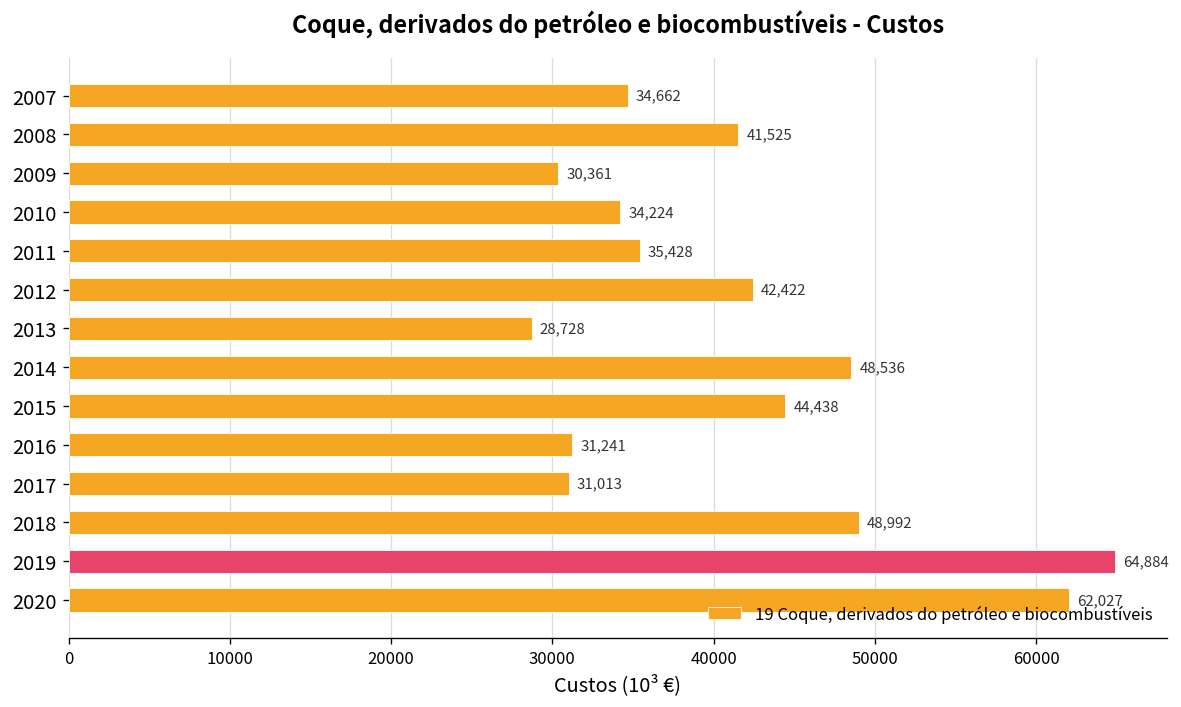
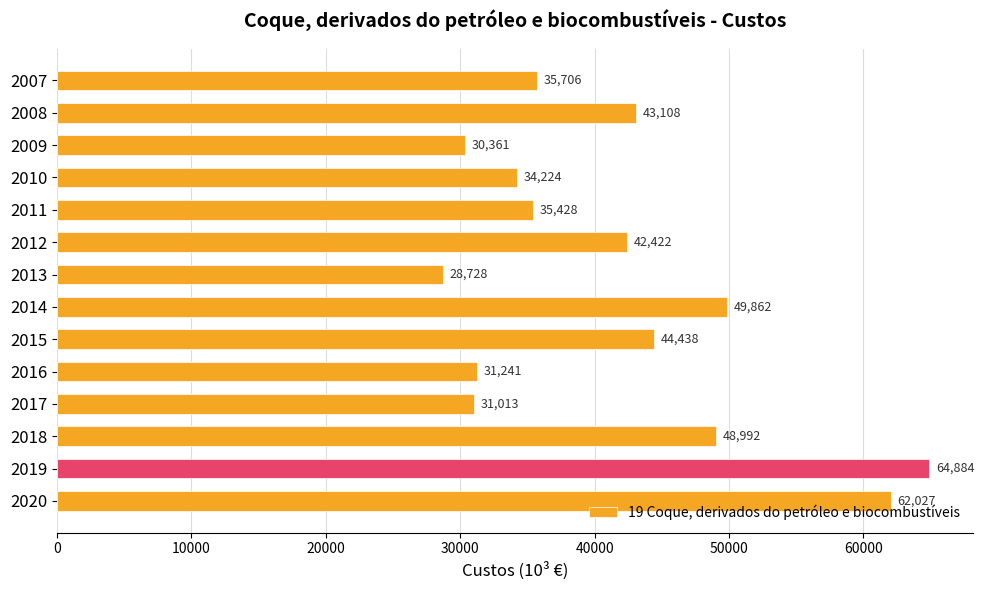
  {
-   "2007": "34,662",
-   "2008": "41,525",
+   "2007": "35,706",
+   "2008": "43,108",
    "2009": "30,361",
    "2010": "34,224",
    "2011": "35,428",
    "2012": "42,422",
    "2013": "28,728",
-   "2014": "48,536",
+   "2014": "49,862",
    "2015": "44,438",
    "2016": "31,241",
    "2017": "31,013",
    "2018": "48,992",
    "2019": "64,884",
    "2020": "62,027"
  }
